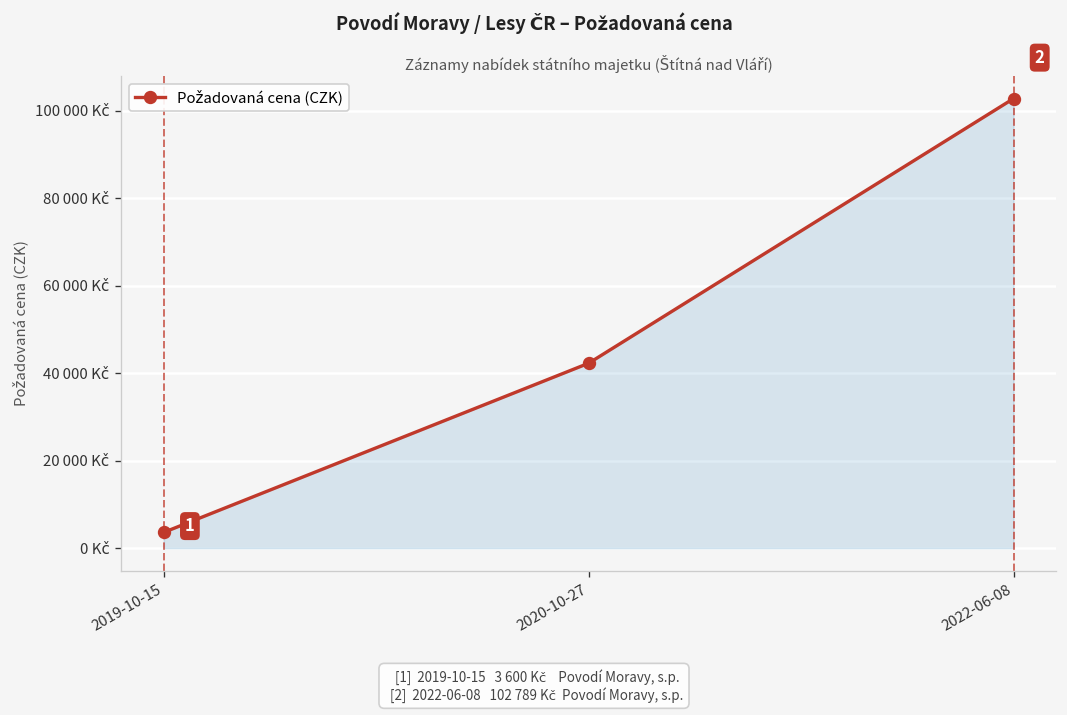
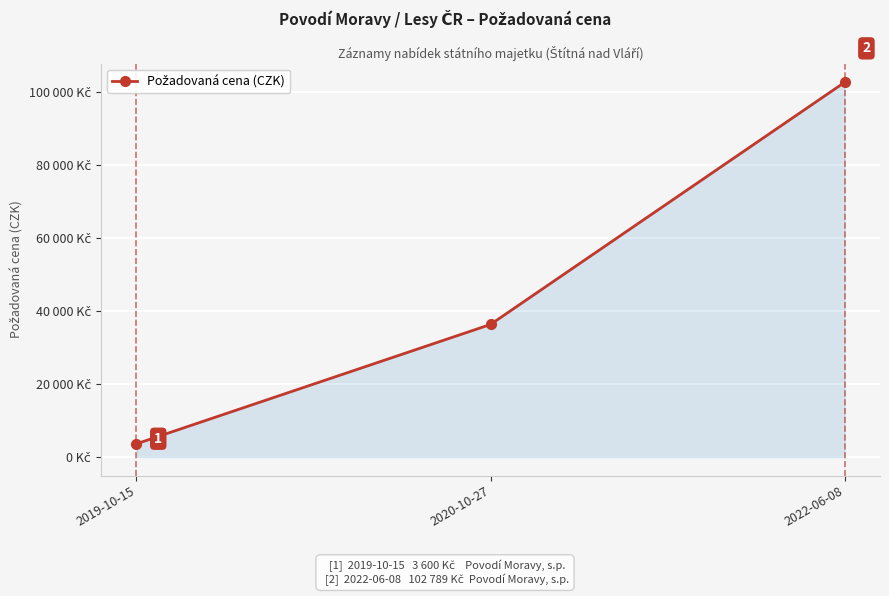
  {
-   "2020-10-27": "42000 Kč",
+   "2020-10-27": "36000 Kč",
    "2022-06-08": "103000 Kč"
  }
